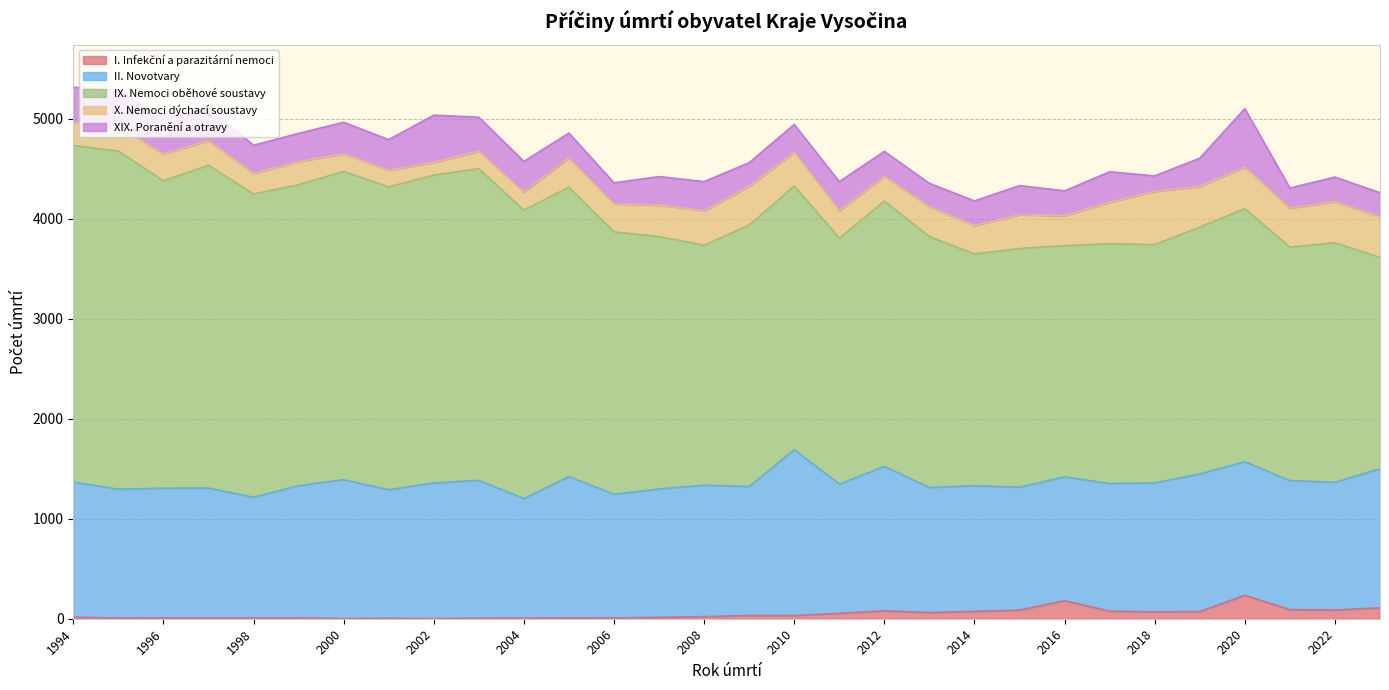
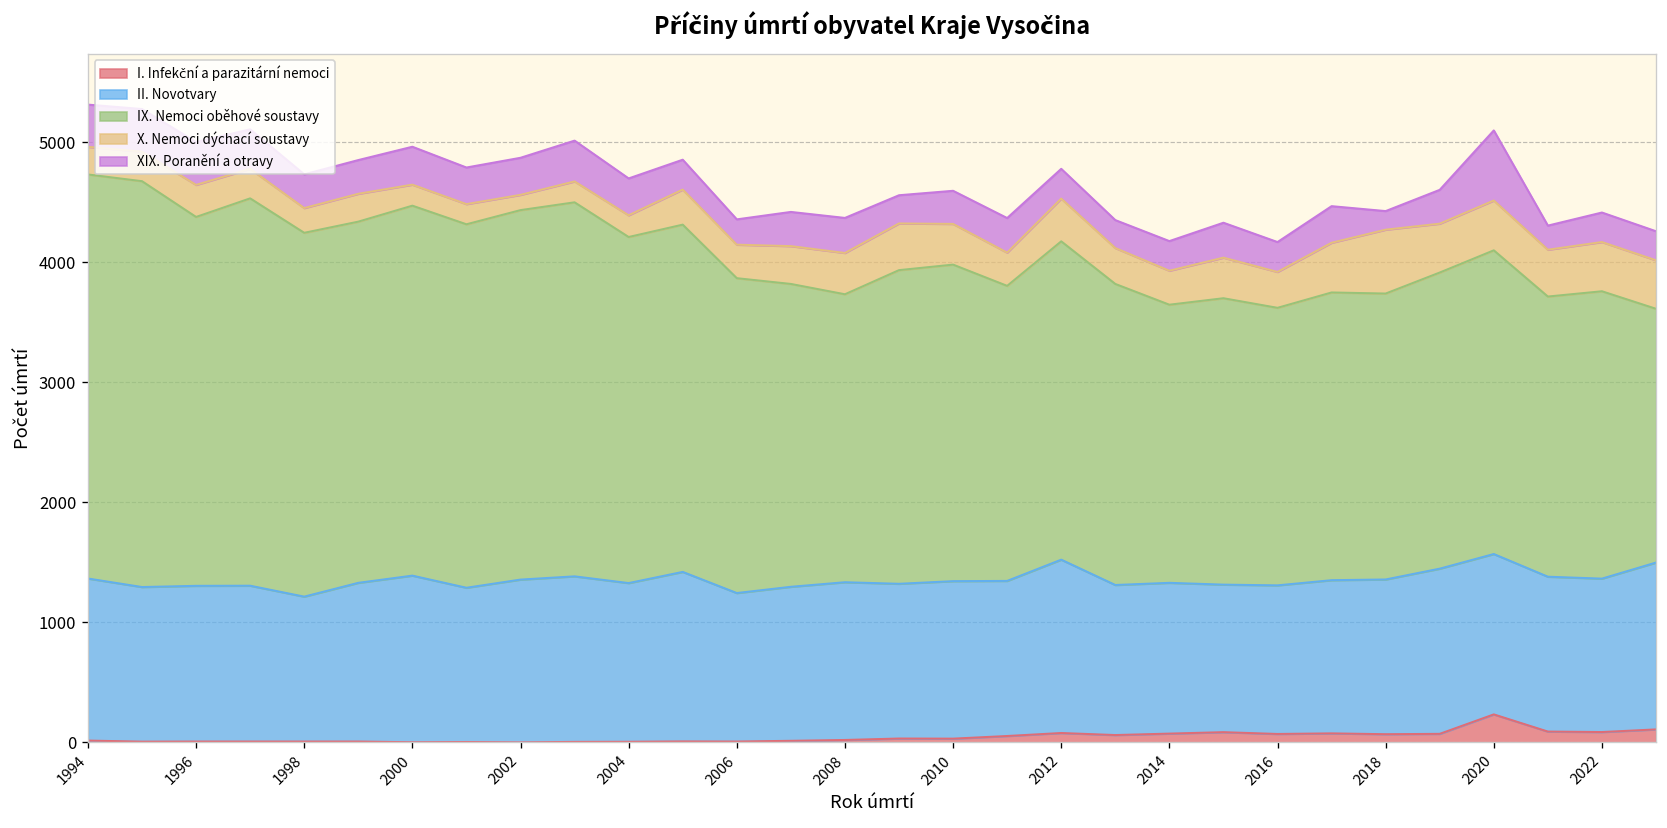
  {
    "I. Infekční a parazitární nemoci": {
      "1994": 20,
      "1996": 10,
      "1998": 10,
      "2000": 0,
      "2002": 0,
      "2004": 10,
      "2006": 10,
      "2008": 20,
      "2010": 30,
      "2012": 80,
      "2014": 70,
-     "2016": 180,
+     "2016": 70,
      "2018": 70,
      "2020": 230,
      "2022": 90
    },
    "II. Novotvary": {
      "1994": 1350,
      "1996": 1300,
      "1998": 1210,
      "2000": 1390,
      "2002": 1360,
-     "2004": 1200,
+     "2004": 1320,
      "2006": 1240,
      "2008": 1310,
-     "2010": 1660,
+     "2010": 1310,
      "2012": 1440,
      "2014": 1260,
      "2016": 1240,
      "2018": 1290,
      "2020": 1340,
      "2022": 1280
    },
    "IX. Nemoci oběhové soustavy": {
      "1994": 3370,
      "1996": 3070,
      "1998": 3030,
      "2000": 3080,
      "2002": 3080,
      "2004": 2880,
      "2006": 2620,
      "2008": 2400,
      "2010": 2640,
      "2012": 2650,
      "2014": 2320,
      "2016": 2310,
      "2018": 2380,
      "2020": 2530,
      "2022": 2390
    },
    "X. Nemoci dýchací soustavy": {
      "1994": 230,
      "1996": 270,
      "1998": 210,
      "2000": 180,
      "2002": 130,
      "2004": 180,
      "2006": 280,
      "2008": 340,
      "2010": 340,
-     "2012": 250,
+     "2012": 360,
      "2014": 280,
      "2016": 300,
      "2018": 530,
      "2020": 420,
      "2022": 410
    },
    "XIX. Poranění a otravy": {
      "1994": 350,
      "1998": 280,
      "2000": 320,
-     "2002": 470,
+     "2002": 310,
      "2004": 310,
      "2006": 210,
      "2008": 290,
      "2010": 280,
      "2012": 250,
      "2014": 250,
      "2016": 250,
      "2018": 160,
      "2020": 580,
      "2022": 250
    }
  }
